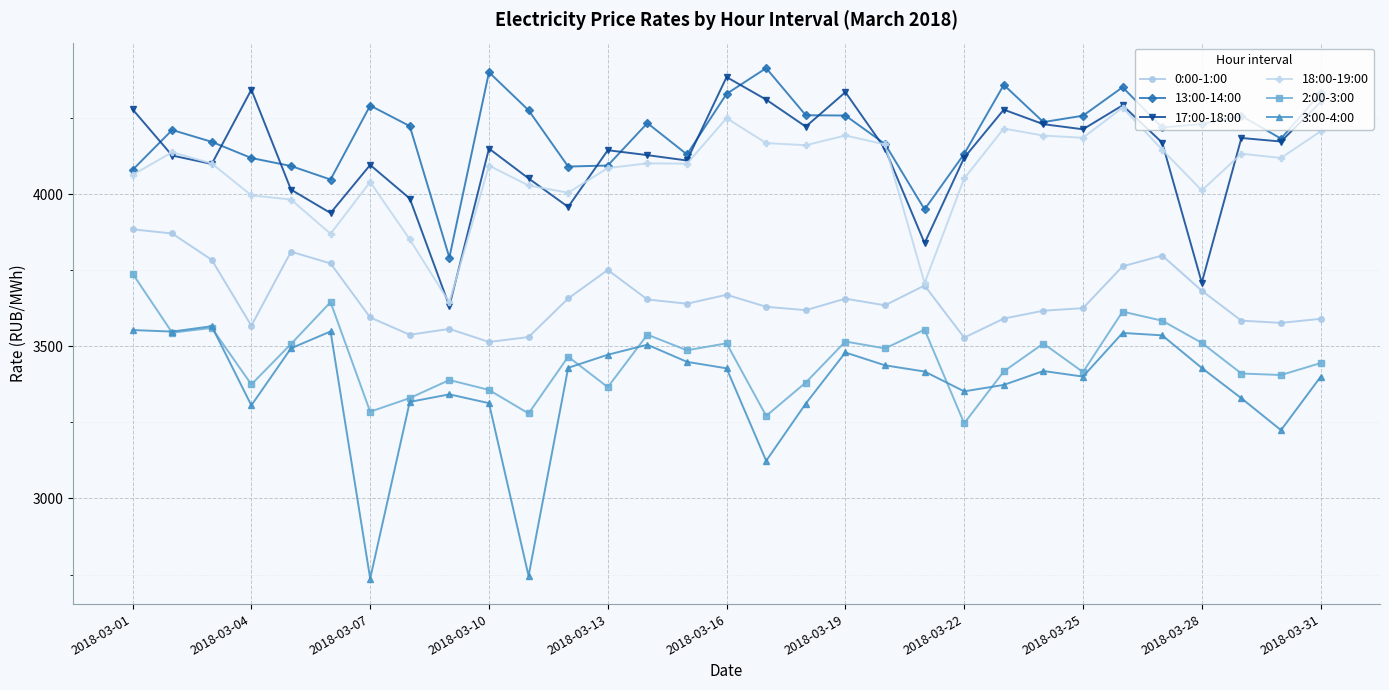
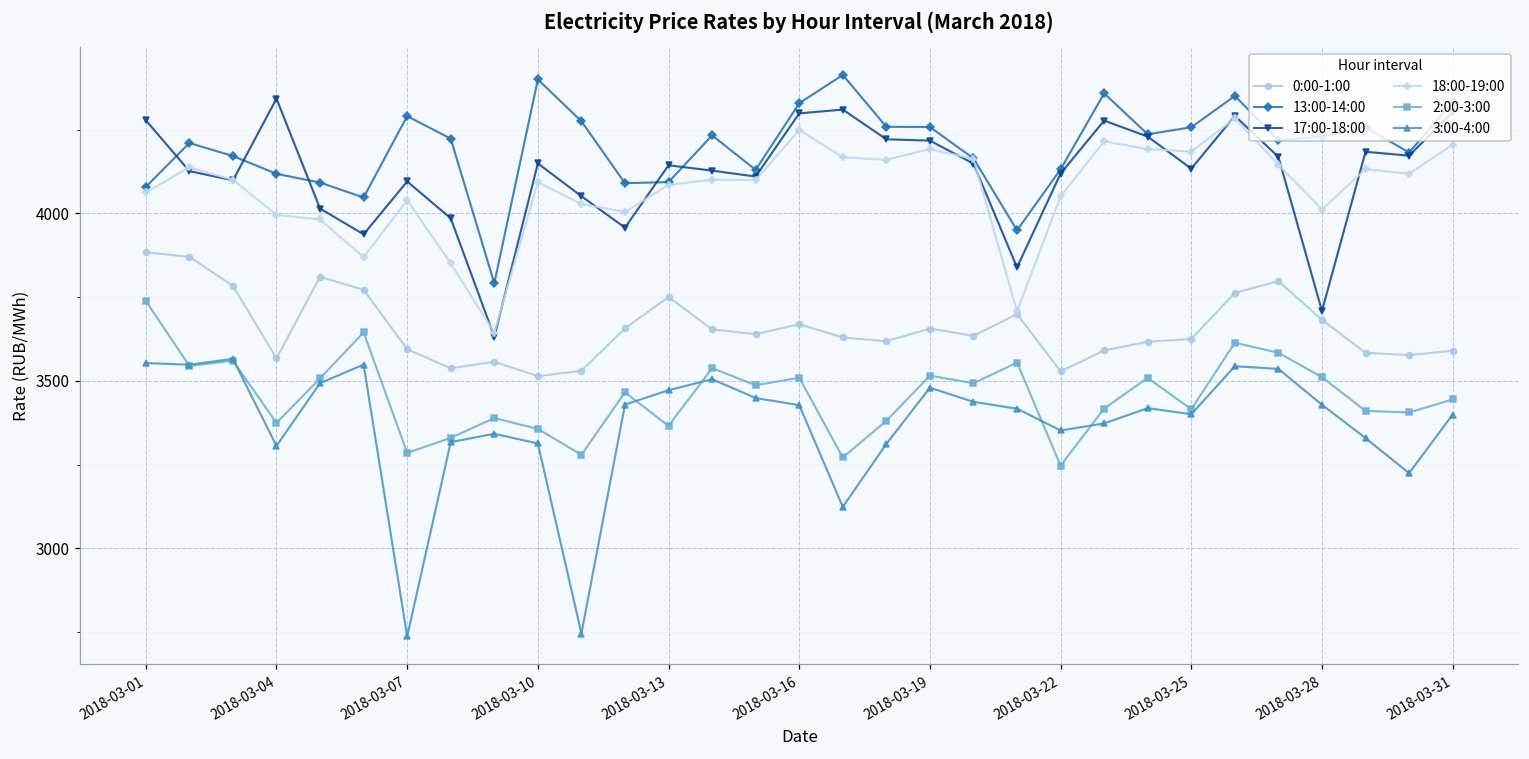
  {
    "17:00-18:00": {
      "2018-03-01": 4280,
      "2018-03-04": 4340,
      "2018-03-07": 4100,
      "2018-03-10": 4150,
      "2018-03-13": 4140,
-     "2018-03-16": 4380,
-     "2018-03-19": 4330,
+     "2018-03-16": 4300,
+     "2018-03-19": 4220,
      "2018-03-22": 4120,
-     "2018-03-25": 4210,
+     "2018-03-25": 4130,
      "2018-03-28": 3710
    }
  }
